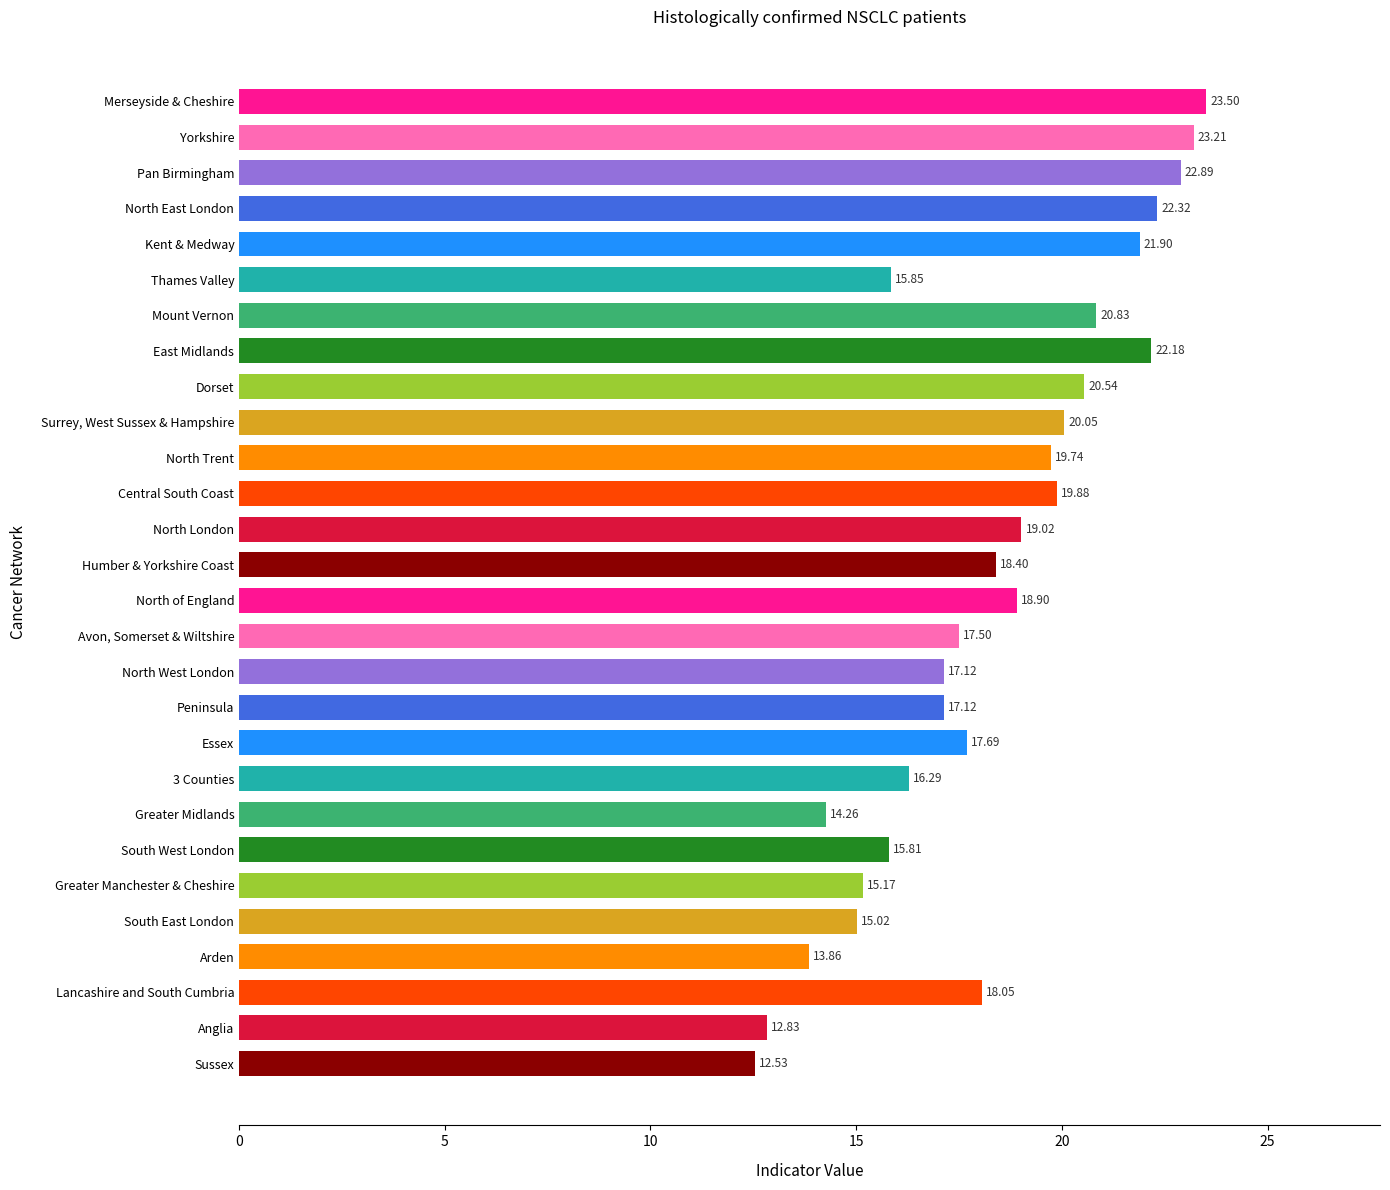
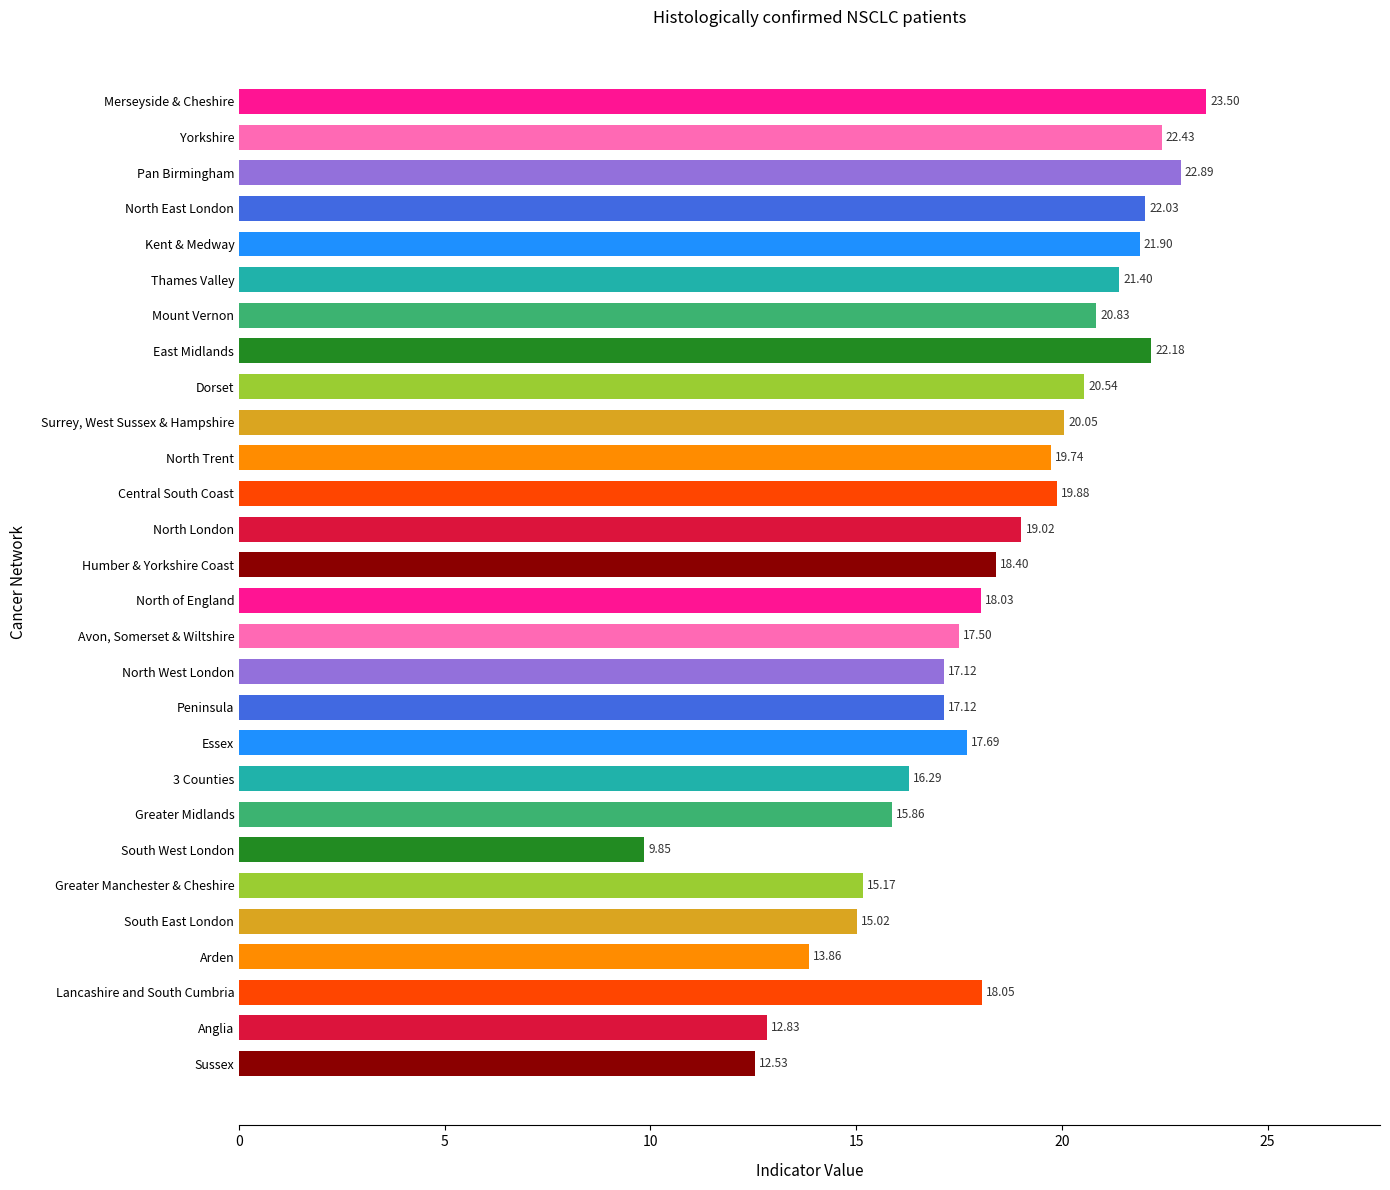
  {
    "Merseyside & Cheshire": 23.50,
-   "Yorkshire": 23.21,
+   "Yorkshire": 22.43,
    "Pan Birmingham": 22.89,
-   "North East London": 22.32,
+   "North East London": 22.03,
    "Kent & Medway": 21.90,
-   "Thames Valley": 15.85,
+   "Thames Valley": 21.40,
    "Mount Vernon": 20.83,
    "East Midlands": 22.18,
    "Dorset": 20.54,
    "Surrey, West Sussex & Hampshire": 20.05,
    "North Trent": 19.74,
    "Central South Coast": 19.88,
    "North London": 19.02,
    "Humber & Yorkshire Coast": 18.40,
-   "North of England": 18.90,
+   "North of England": 18.03,
    "Avon, Somerset & Wiltshire": 17.50,
    "North West London": 17.12,
    "Peninsula": 17.12,
    "Essex": 17.69,
    "3 Counties": 16.29,
-   "Greater Midlands": 14.26,
-   "South West London": 15.81,
+   "Greater Midlands": 15.86,
+   "South West London": 9.85,
    "Greater Manchester & Cheshire": 15.17,
    "South East London": 15.02,
    "Arden": 13.86,
    "Lancashire and South Cumbria": 18.05,
    "Anglia": 12.83,
    "Sussex": 12.53
  }
